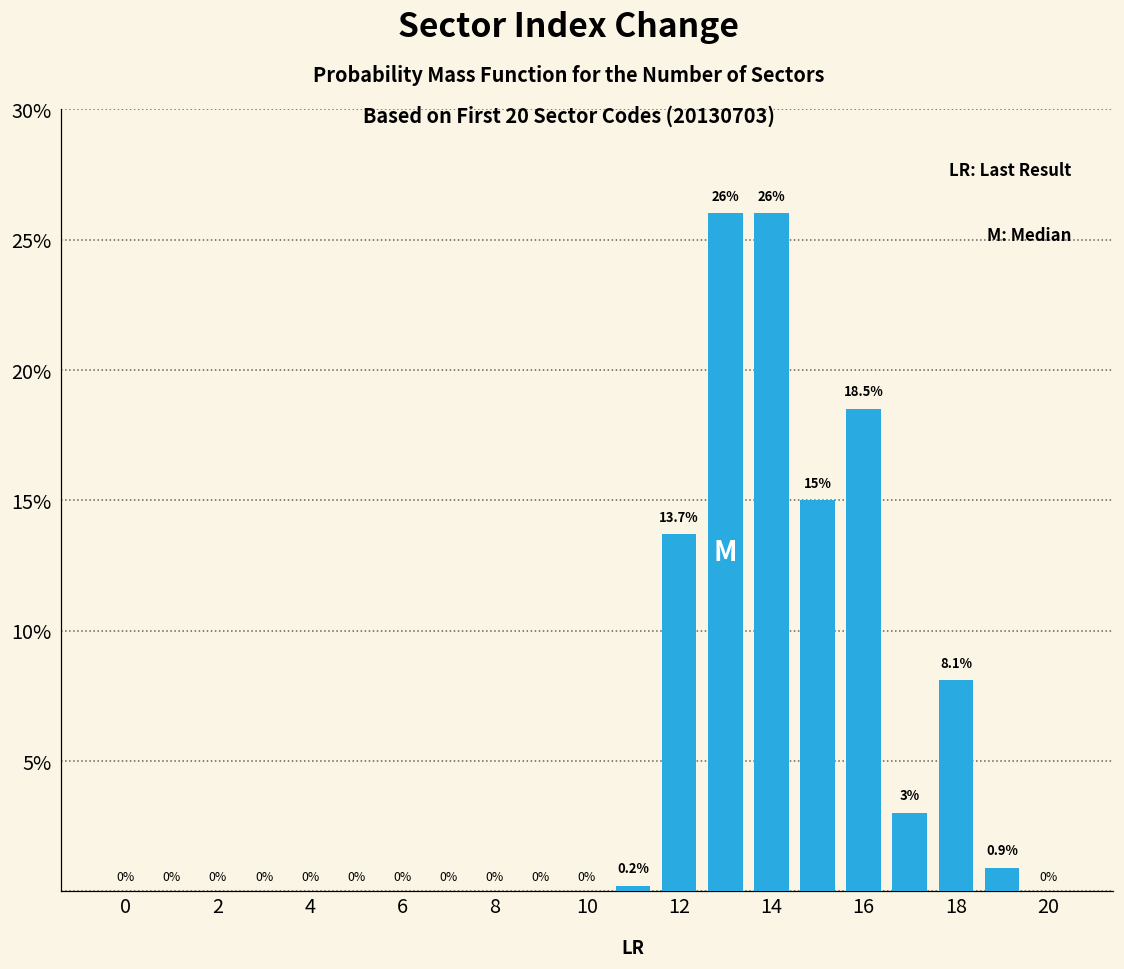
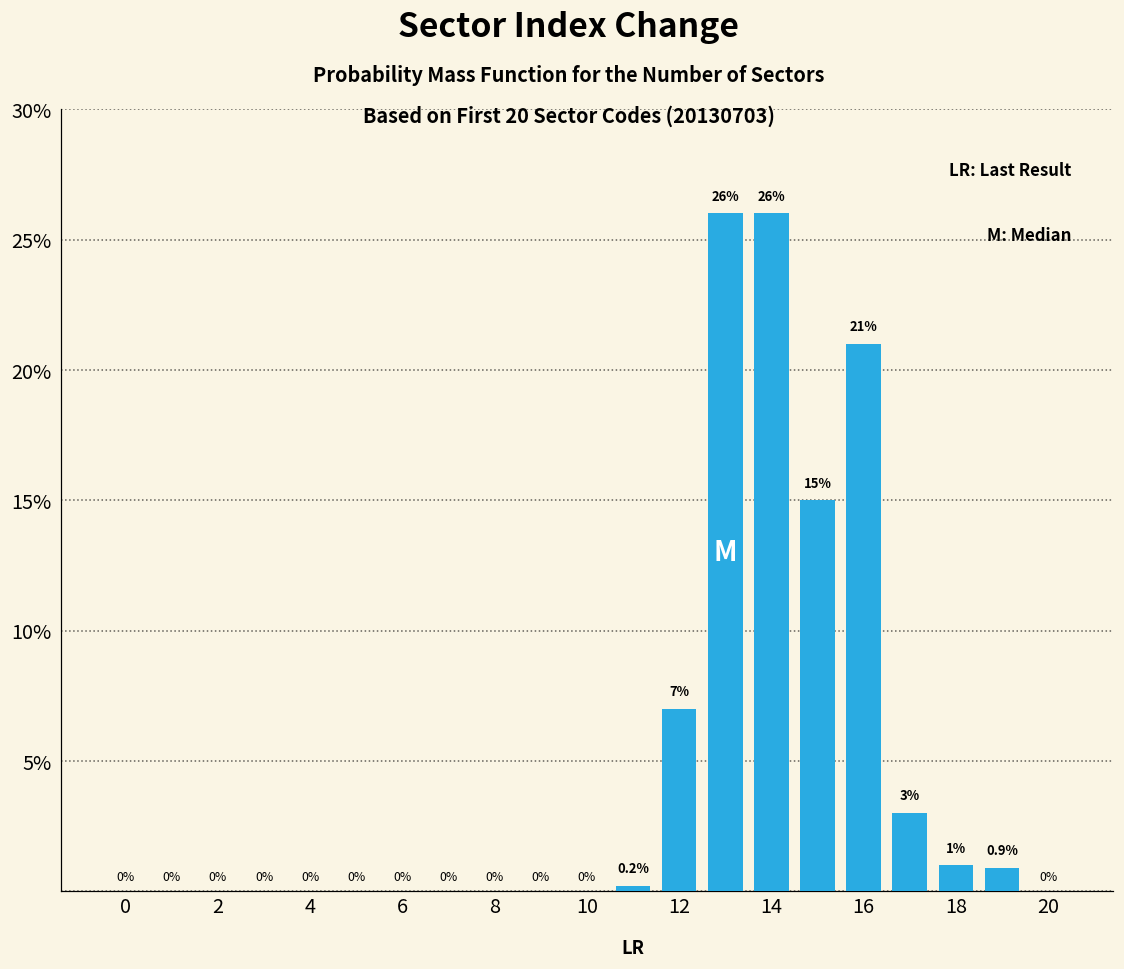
  {
    "0": "0%",
    "2": "0%",
    "4": "0%",
    "6": "0%",
    "8": "0%",
    "10": "0%",
-   "12": "13.7%",
+   "12": "7%",
    "14": "26%",
-   "16": "18.5%",
-   "18": "8.1%",
+   "16": "21%",
+   "18": "1%",
    "20": "0%"
  }
